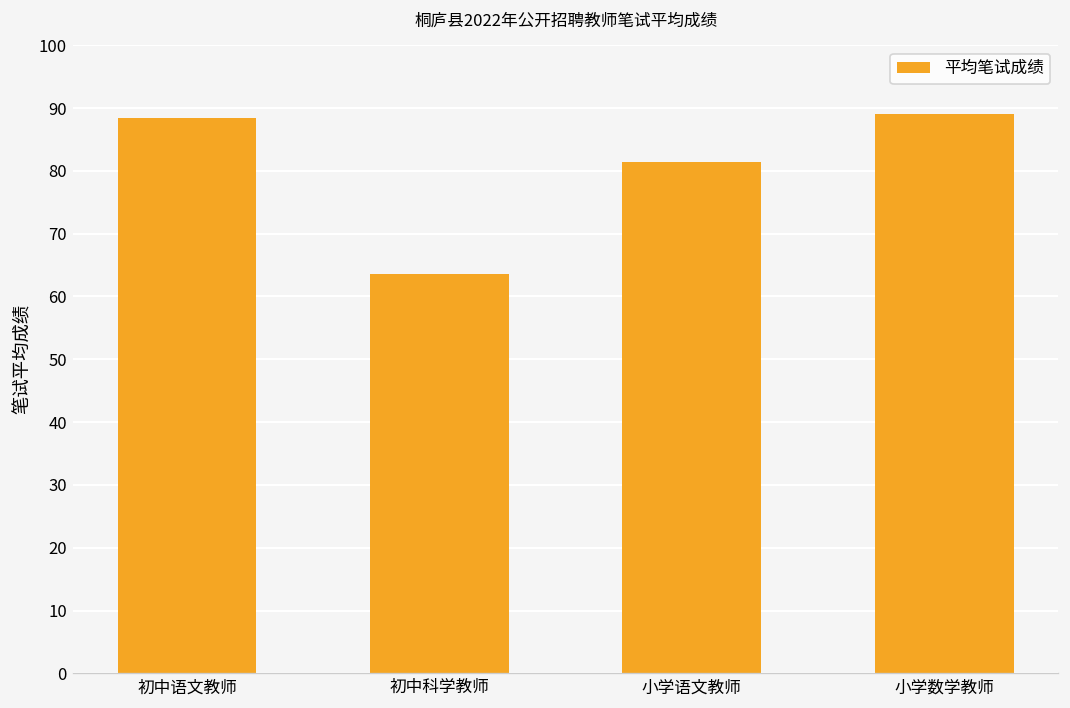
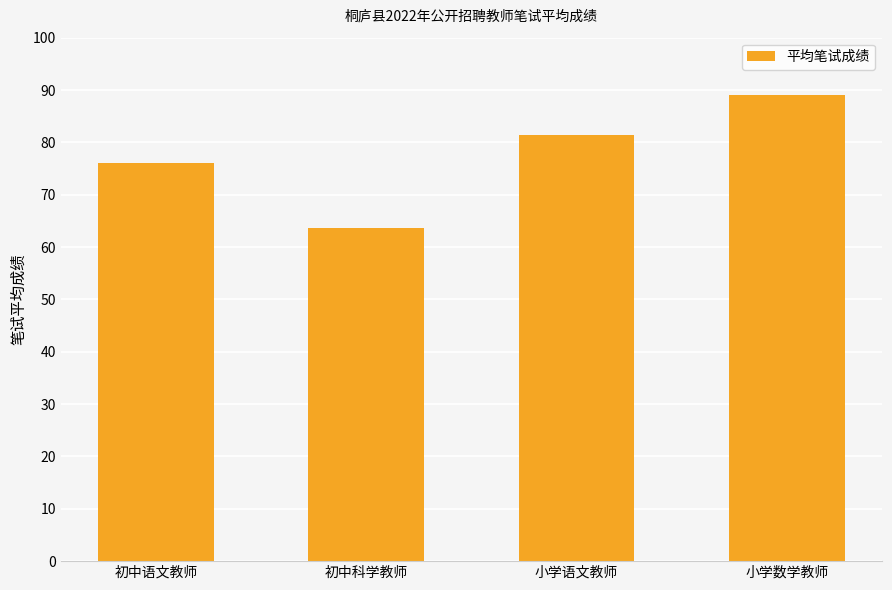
  {
-   "初中语文教师": 88,
+   "初中语文教师": 76,
    "初中科学教师": 64,
    "小学语文教师": 81,
    "小学数学教师": 89
  }
